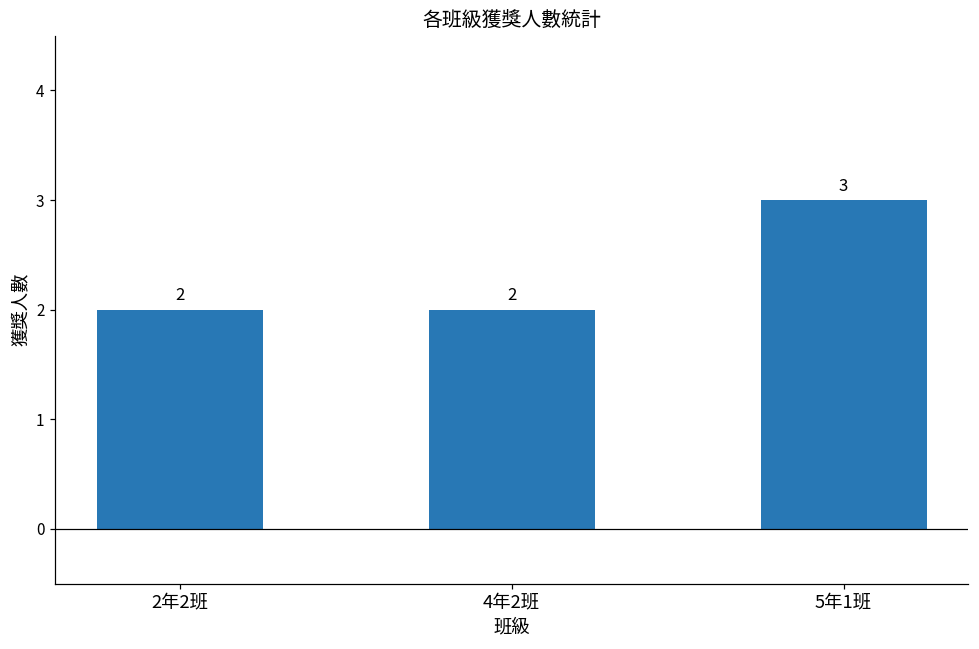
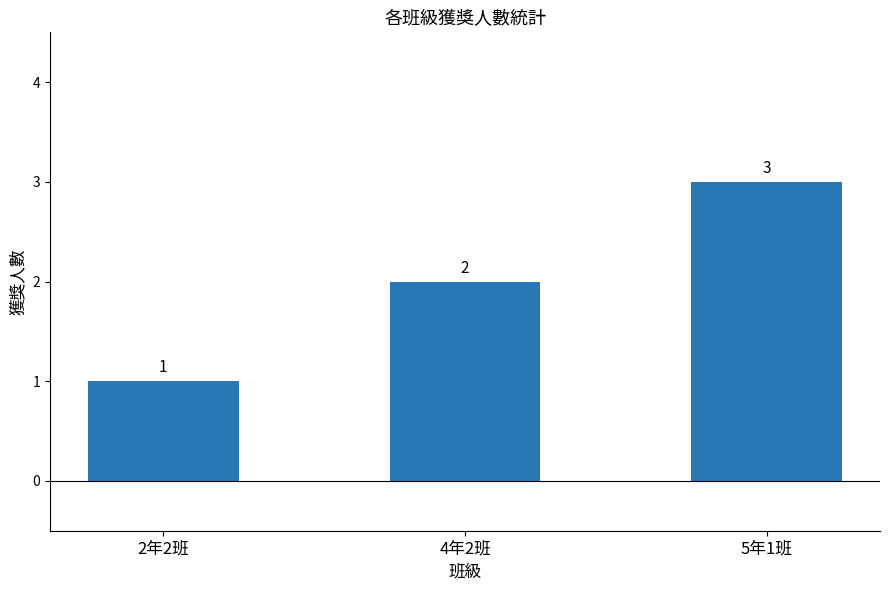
  {
-   "2年2班": 2,
+   "2年2班": 1,
    "4年2班": 2,
    "5年1班": 3
  }
